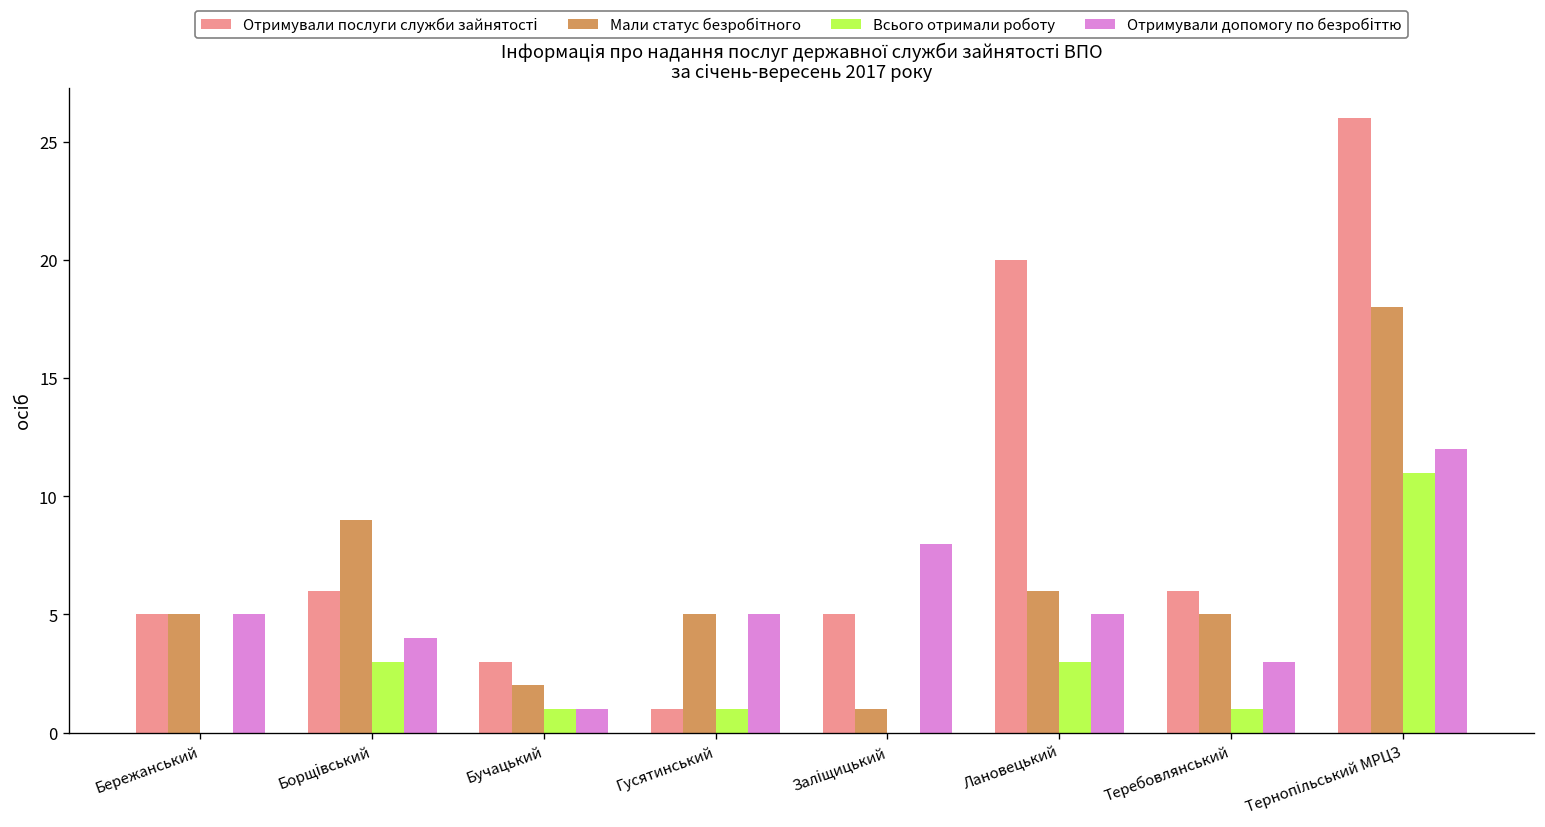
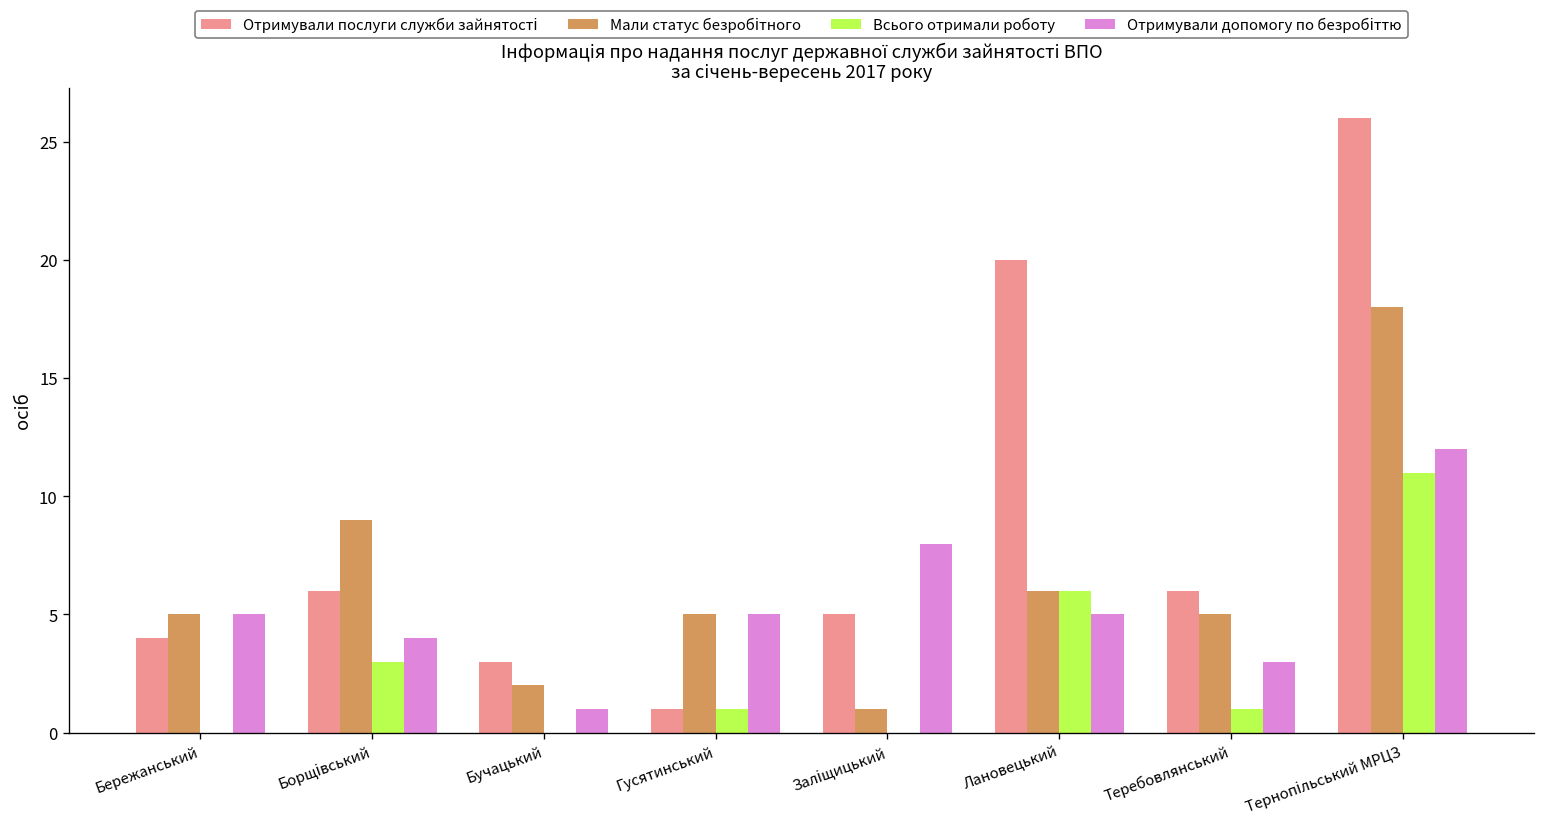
  {
    "Отримували послуги служби зайнятості": {
-     "Бережанський": 5,
+     "Бережанський": 4,
      "Борщівський": 6,
      "Бучацький": 3,
      "Гусятинський": 1,
      "Заліщицький": 5,
      "Лановецький": 20,
      "Теребовлянський": 6,
      "Тернопільський МРЦЗ": 26
    },
    "Мали статус безробітного": {
      "Бережанський": 5,
      "Борщівський": 9,
      "Бучацький": 2,
      "Гусятинський": 5,
      "Заліщицький": 1,
      "Лановецький": 6,
      "Теребовлянський": 5,
      "Тернопільський МРЦЗ": 18
    },
    "Всього отримали роботу": {
      "Бережанський": 0,
      "Борщівський": 3,
-     "Бучацький": 1,
+     "Бучацький": 0,
      "Гусятинський": 1,
      "Заліщицький": 0,
-     "Лановецький": 3,
+     "Лановецький": 6,
      "Теребовлянський": 1,
      "Тернопільський МРЦЗ": 11
    },
    "Отримували допомогу по безробіттю": {
      "Бережанський": 5,
      "Борщівський": 4,
      "Бучацький": 1,
      "Гусятинський": 5,
      "Заліщицький": 8,
      "Лановецький": 5,
      "Теребовлянський": 3,
      "Тернопільський МРЦЗ": 12
    }
  }
